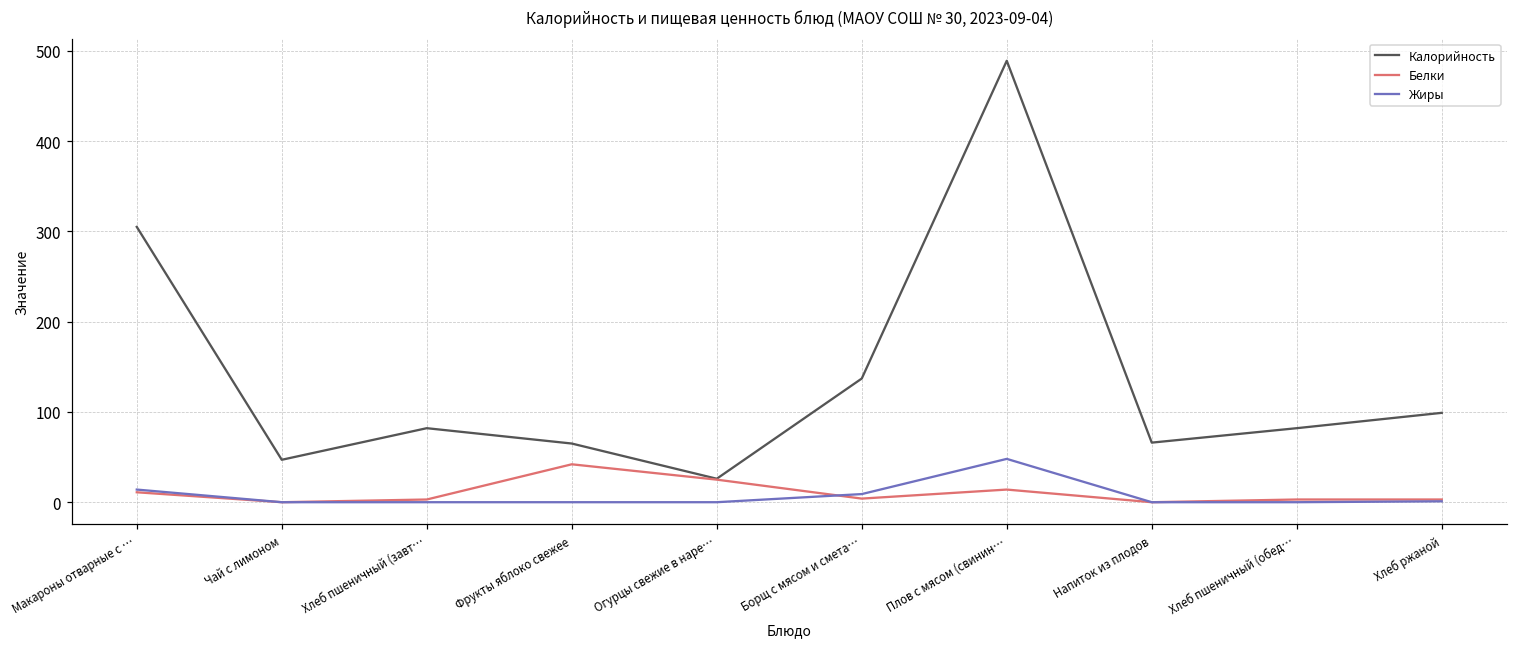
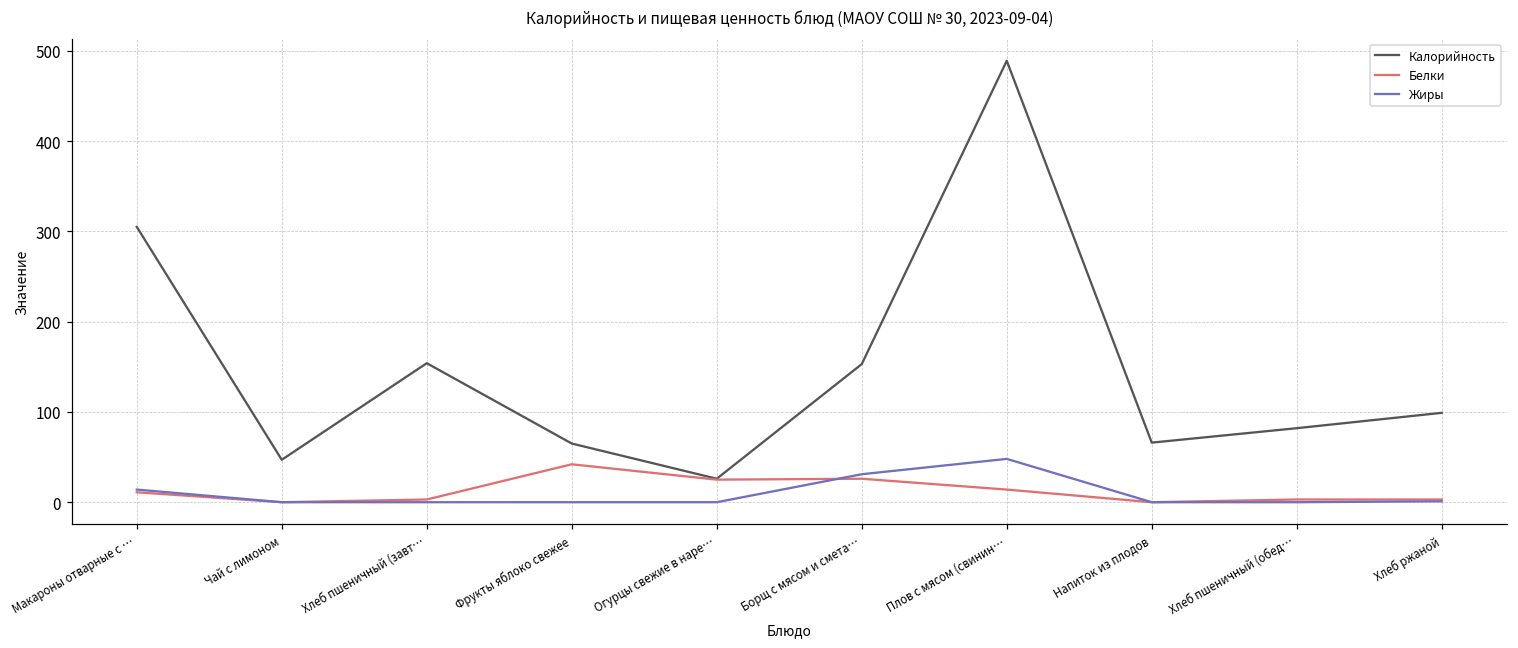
  {
    "Калорийность": {
      "Макароны отварные с …": 310,
      "Чай с лимоном": 50,
-     "Хлеб пшеничный (завт…": 80,
+     "Хлеб пшеничный (завт…": 150,
      "Фрукты яблоко свежее": 70,
-     "Борщ с мясом и смета…": 140,
+     "Борщ с мясом и смета…": 150,
      "Плов с мясом (свинин…": 490,
      "Напиток из плодов": 70,
      "Хлеб пшеничный (обед…": 80,
      "Хлеб ржаной": 100
    },
    "Белки": {
      "Фрукты яблоко свежее": 40,
-     "Борщ с мясом и смета…": 0,
+     "Борщ с мясом и смета…": 30,
      "Плов с мясом (свинин…": 10
    },
    "Жиры": {
      "Фрукты яблоко свежее": 0,
      "Огурцы свежие в наре…": 0,
-     "Борщ с мясом и смета…": 10,
+     "Борщ с мясом и смета…": 30,
      "Плов с мясом (свинин…": 50
    }
  }
